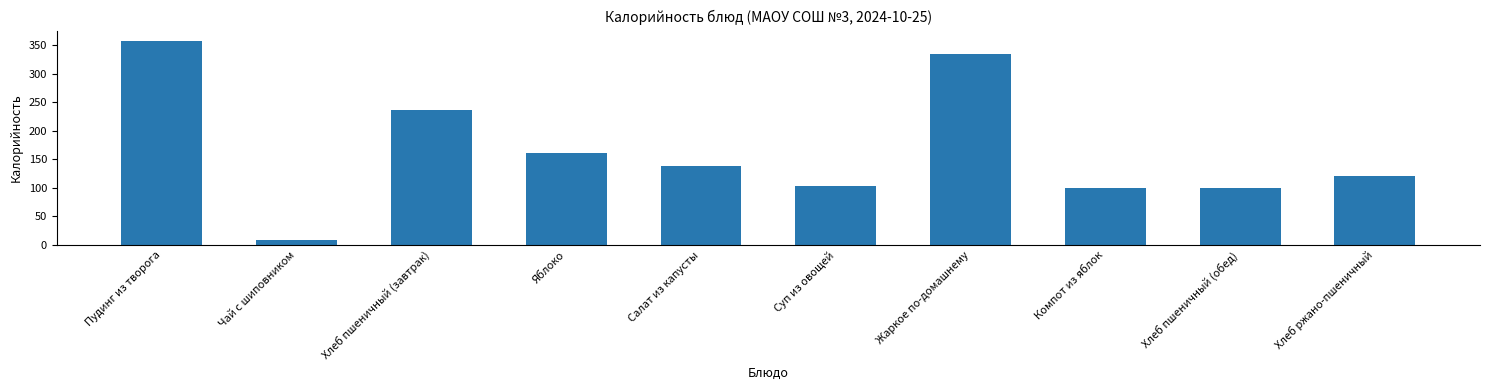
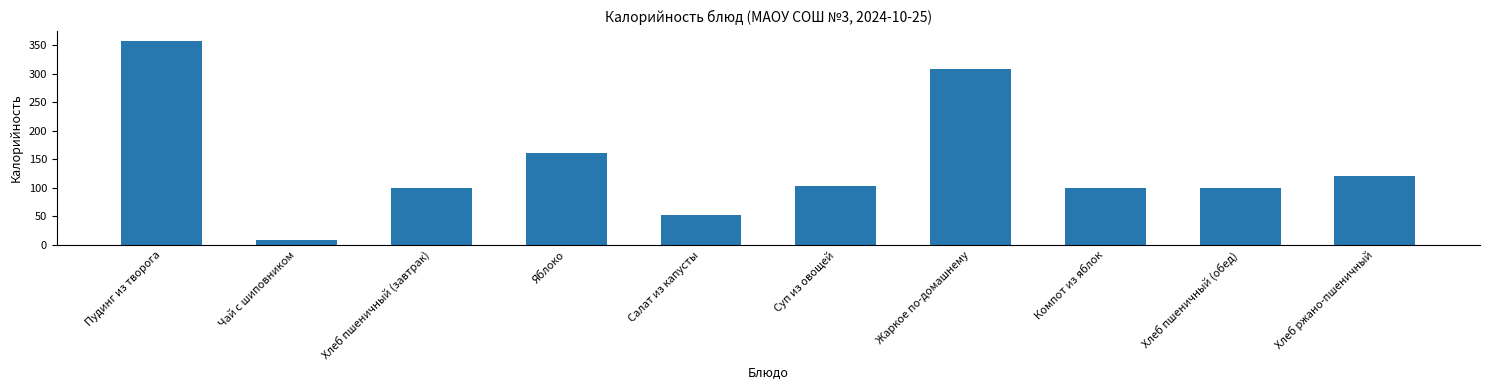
  {
    "Пудинг из творога": 360,
    "Чай с шиповником": 10,
-   "Хлеб пшеничный (завтрак)": 240,
+   "Хлеб пшеничный (завтрак)": 100,
    "Яблоко": 160,
-   "Салат из капусты": 140,
+   "Салат из капусты": 50,
    "Суп из овощей": 100,
-   "Жаркое по-домашнему": 330,
+   "Жаркое по-домашнему": 310,
    "Компот из яблок": 100,
    "Хлеб пшеничный (обед)": 100,
    "Хлеб ржано-пшеничный": 120
  }
